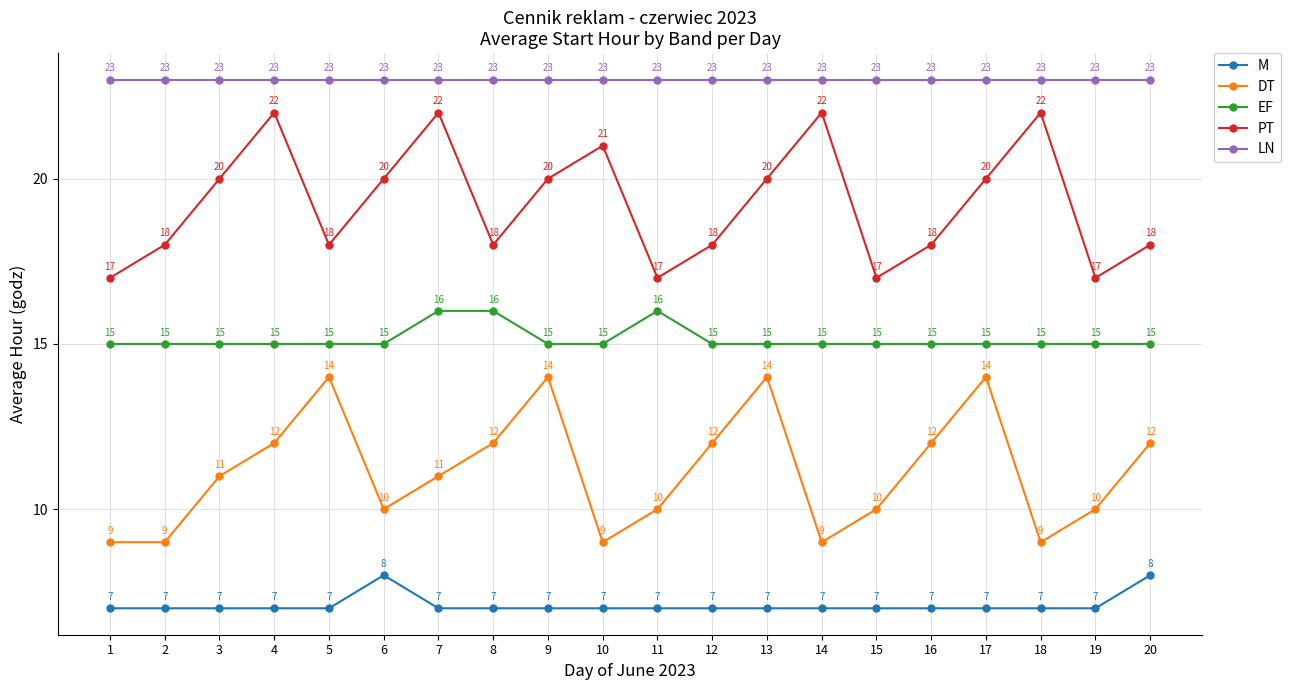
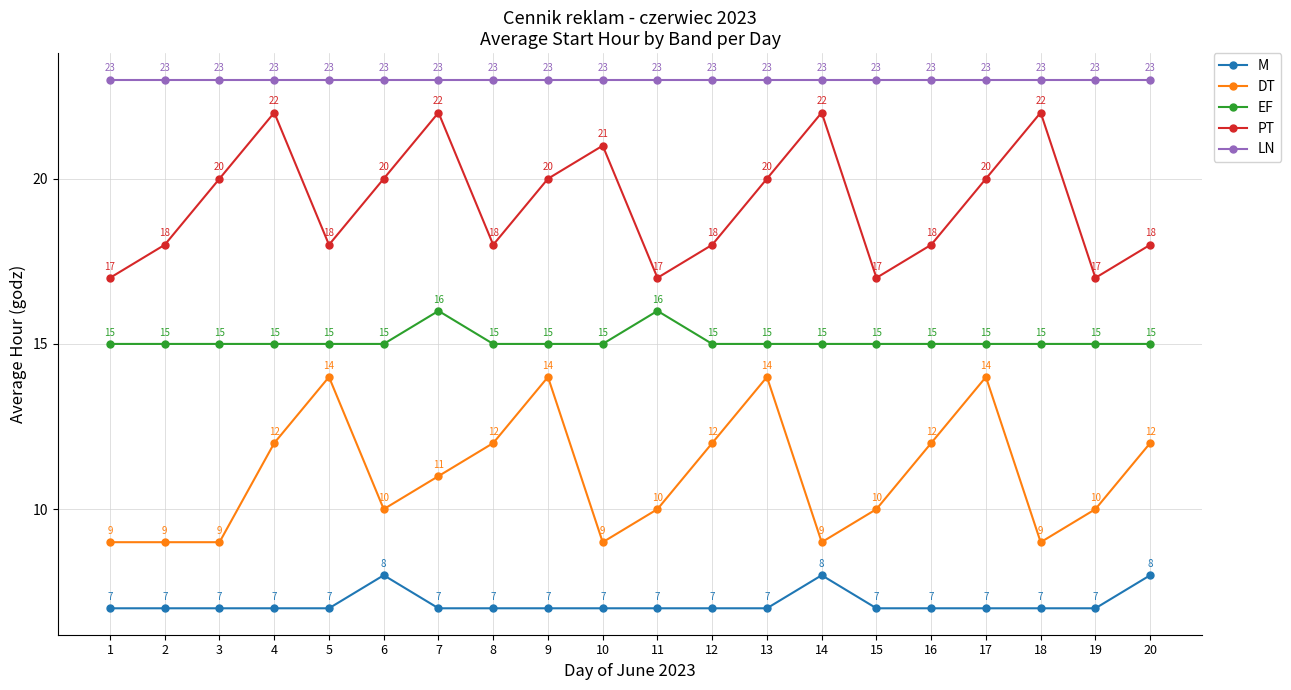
  {
    "M": {
      "1": 7,
      "2": 7,
      "3": 7,
      "4": 7,
      "5": 7,
      "6": 8,
      "7": 7,
      "8": 7,
      "9": 7,
      "10": 7,
      "11": 7,
      "12": 7,
      "13": 7,
-     "14": 7,
+     "14": 8,
      "15": 7,
      "16": 7,
      "17": 7,
      "18": 7,
      "19": 7,
      "20": 8
    },
    "DT": {
      "1": 9,
      "2": 9,
-     "3": 11,
+     "3": 9,
      "4": 12,
      "5": 14,
      "6": 10,
      "7": 11,
      "8": 12,
      "9": 14,
      "10": 9,
      "11": 10,
      "12": 12,
      "13": 14,
      "14": 9,
      "15": 10,
      "16": 12,
      "17": 14,
      "18": 9,
      "19": 10,
      "20": 12
    },
    "EF": {
      "1": 15,
      "2": 15,
      "3": 15,
      "4": 15,
      "5": 15,
      "6": 15,
      "7": 16,
-     "8": 16,
+     "8": 15,
      "9": 15,
      "10": 15,
      "11": 16,
      "12": 15,
      "13": 15,
      "14": 15,
      "15": 15,
      "16": 15,
      "17": 15,
      "18": 15,
      "19": 15,
      "20": 15
    },
    "PT": {
      "1": 17,
      "2": 18,
      "3": 20,
      "4": 22,
      "5": 18,
      "6": 20,
      "7": 22,
      "8": 18,
      "9": 20,
      "10": 21,
      "11": 17,
      "12": 18,
      "13": 20,
      "14": 22,
      "15": 17,
      "16": 18,
      "17": 20,
      "18": 22,
      "19": 17,
      "20": 18
    },
    "LN": {
      "1": 23,
      "2": 23,
      "3": 23,
      "4": 23,
      "5": 23,
      "6": 23,
      "7": 23,
      "8": 23,
      "9": 23,
      "10": 23,
      "11": 23,
      "12": 23,
      "13": 23,
      "14": 23,
      "15": 23,
      "16": 23,
      "17": 23,
      "18": 23,
      "19": 23,
      "20": 23
    }
  }
